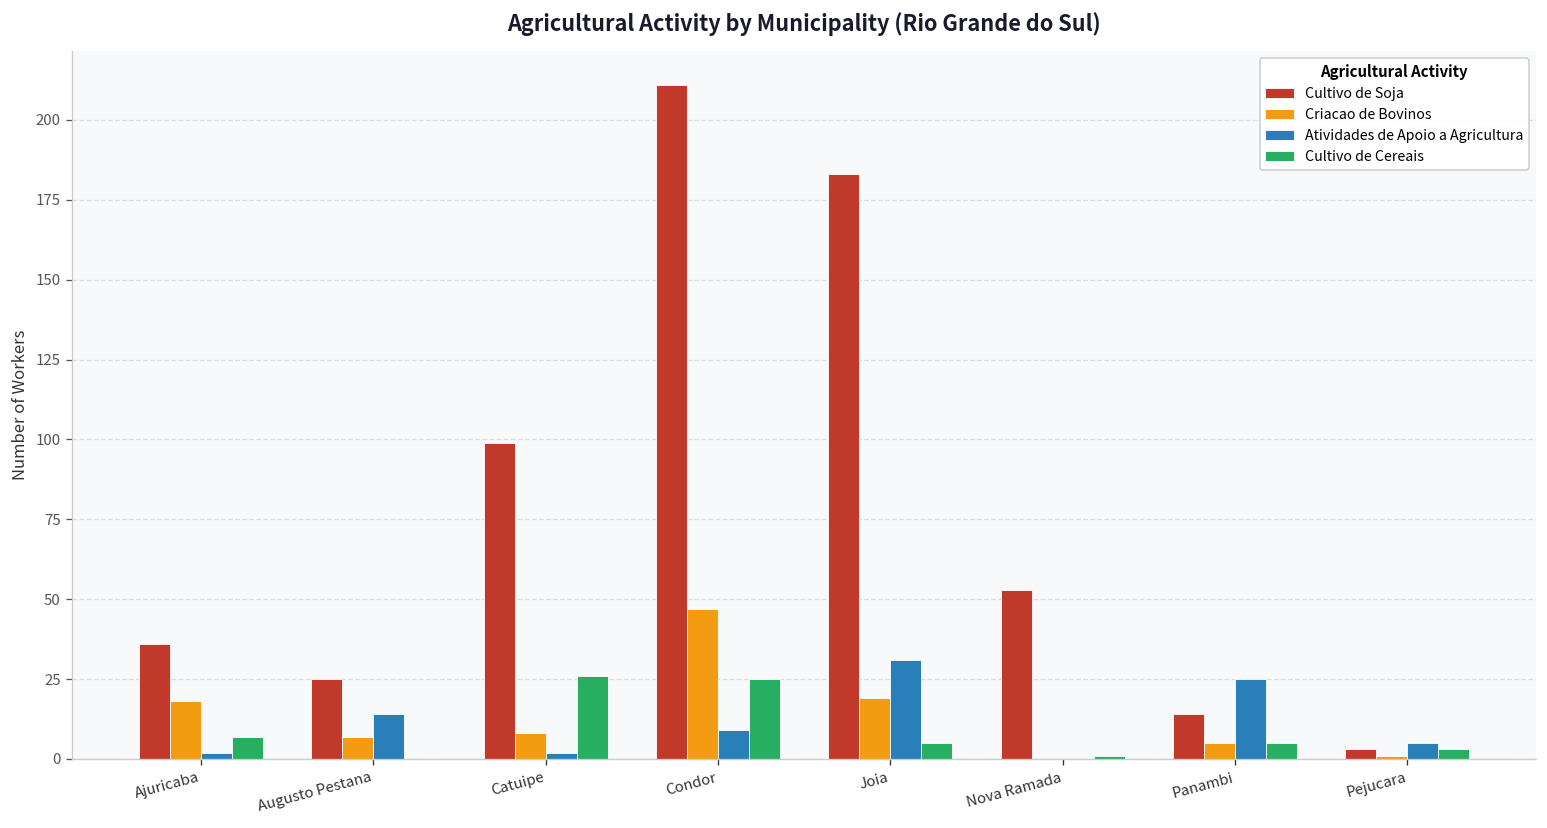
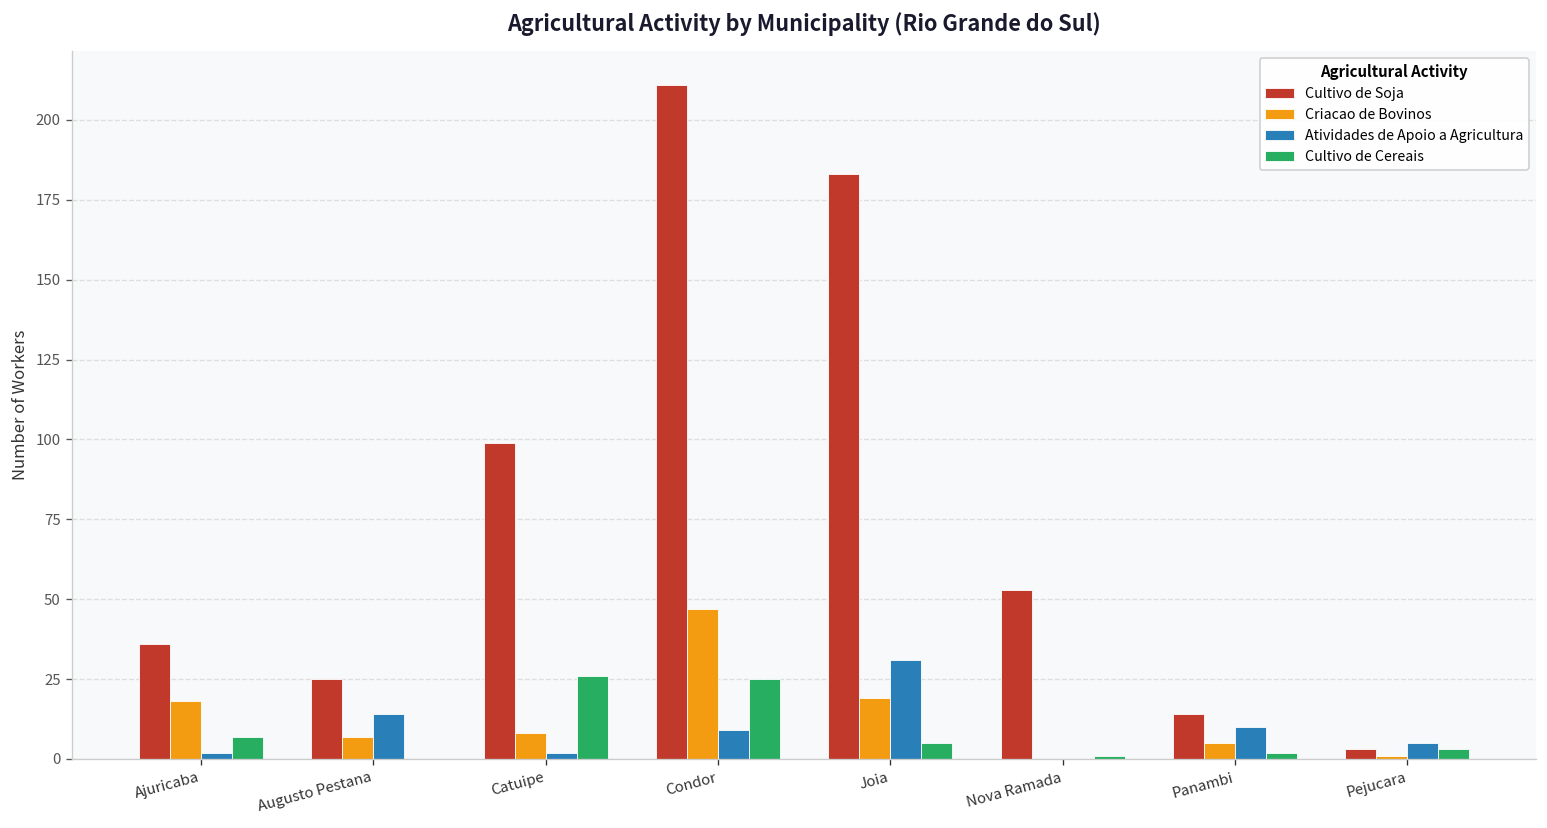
  {
    "Cultivo de Soja": {
      "Ajuricaba": 36,
      "Augusto Pestana": 25,
      "Catuipe": 99,
      "Condor": 211,
      "Joia": 183,
      "Nova Ramada": 53,
      "Panambi": 14,
      "Pejucara": 3
    },
    "Criacao de Bovinos": {
      "Ajuricaba": 18,
      "Augusto Pestana": 7,
      "Catuipe": 8,
      "Condor": 47,
      "Joia": 19,
      "Nova Ramada": 0,
      "Panambi": 5,
      "Pejucara": 1
    },
    "Atividades de Apoio a Agricultura": {
      "Ajuricaba": 2,
      "Augusto Pestana": 14,
      "Catuipe": 2,
      "Condor": 9,
      "Joia": 31,
      "Nova Ramada": 0,
-     "Panambi": 25,
+     "Panambi": 10,
      "Pejucara": 5
    },
    "Cultivo de Cereais": {
      "Ajuricaba": 7,
      "Augusto Pestana": 0,
      "Catuipe": 26,
      "Condor": 25,
      "Joia": 5,
      "Nova Ramada": 1,
-     "Panambi": 5,
+     "Panambi": 2,
      "Pejucara": 3
    }
  }
